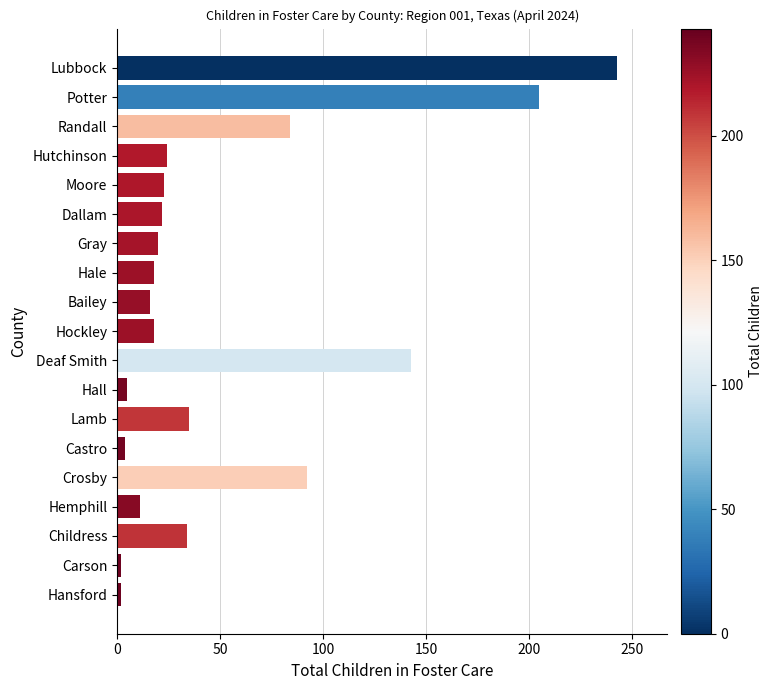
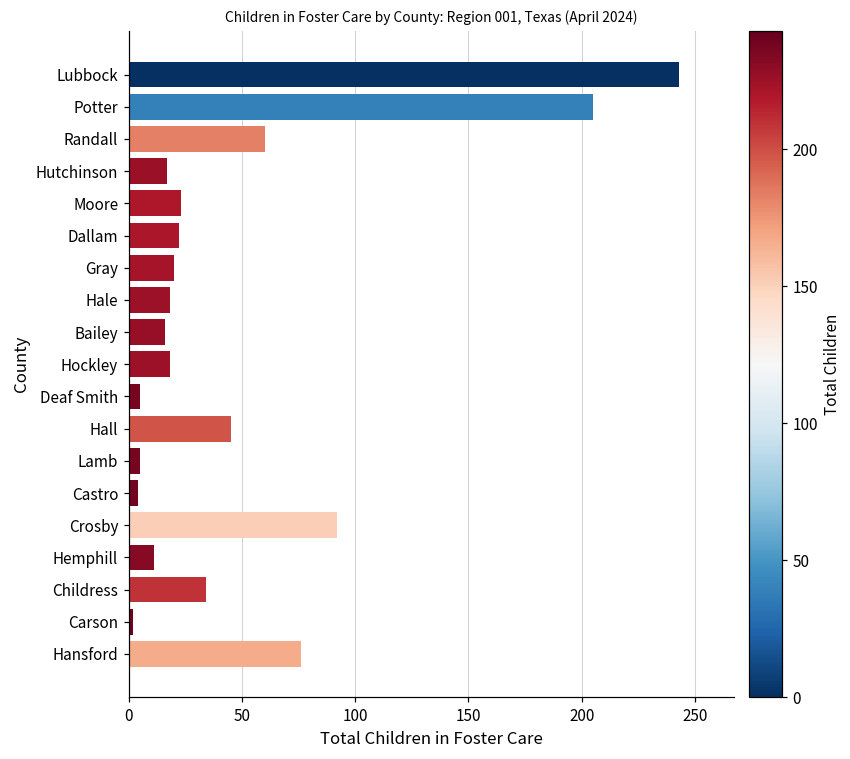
  {
    "Lubbock": 243,
    "Potter": 205,
-   "Randall": 84,
-   "Hutchinson": 24,
+   "Randall": 60,
+   "Hutchinson": 17,
    "Moore": 23,
    "Dallam": 22,
    "Gray": 20,
    "Hale": 18,
    "Bailey": 16,
    "Hockley": 18,
-   "Deaf Smith": 143,
-   "Hall": 5,
-   "Lamb": 35,
+   "Deaf Smith": 5,
+   "Hall": 45,
+   "Lamb": 5,
    "Castro": 4,
    "Crosby": 92,
    "Hemphill": 11,
    "Childress": 34,
    "Carson": 2,
-   "Hansford": 2
+   "Hansford": 76
  }
